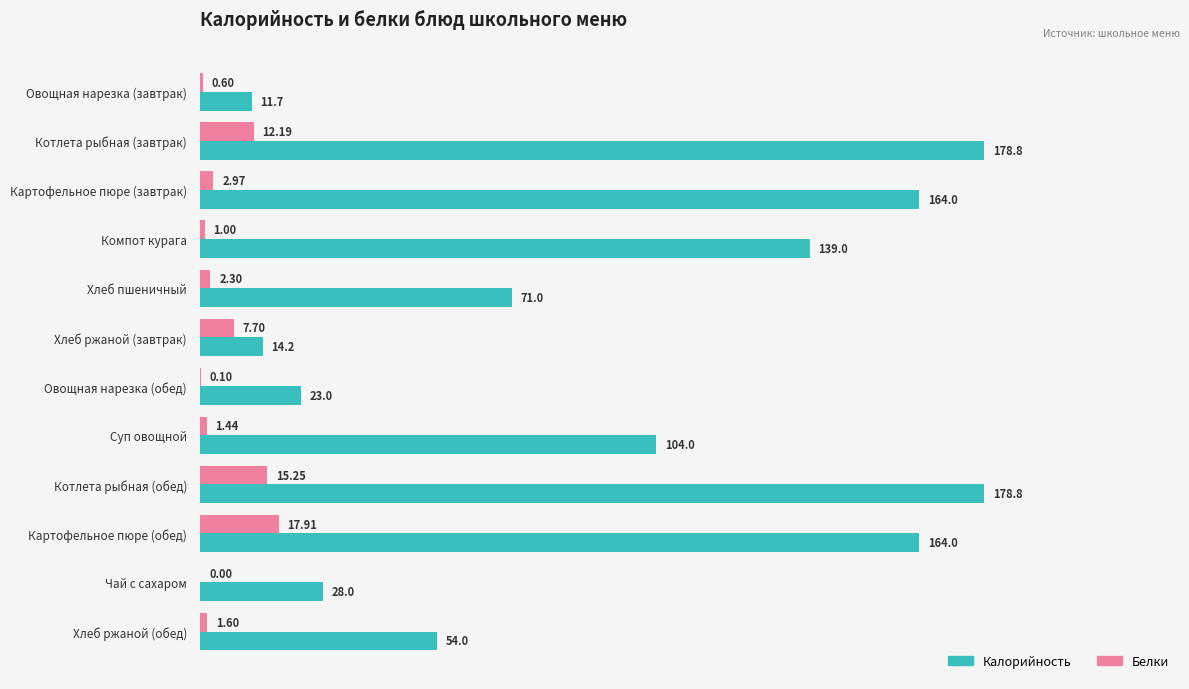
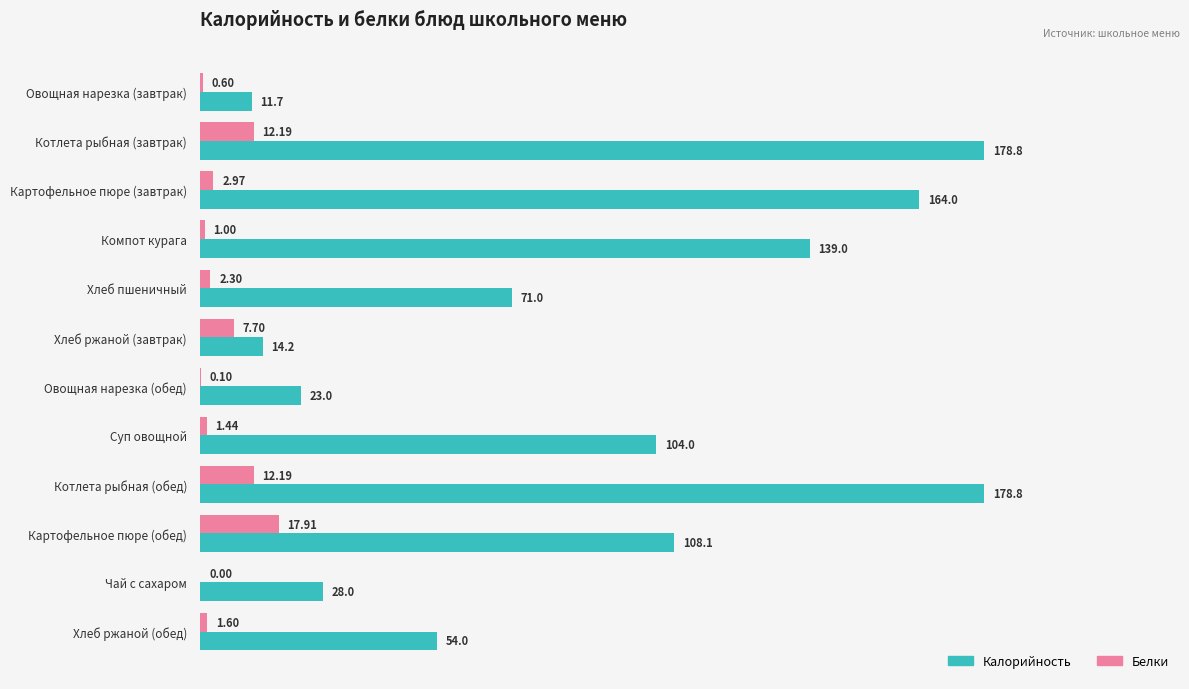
  {
    "Калорийность": {
      "Овощная нарезка (завтрак)": 11.7,
      "Котлета рыбная (завтрак)": 178.8,
      "Картофельное пюре (завтрак)": 164.0,
      "Компот курага": 139.0,
      "Хлеб пшеничный": 71.0,
      "Хлеб ржаной (завтрак)": 14.2,
      "Овощная нарезка (обед)": 23.0,
      "Суп овощной": 104.0,
      "Котлета рыбная (обед)": 178.8,
-     "Картофельное пюре (обед)": 164.0,
+     "Картофельное пюре (обед)": 108.1,
      "Чай с сахаром": 28.0,
      "Хлеб ржаной (обед)": 54.0
    },
    "Белки": {
      "Овощная нарезка (завтрак)": 0.60,
      "Котлета рыбная (завтрак)": 12.19,
      "Картофельное пюре (завтрак)": 2.97,
      "Компот курага": 1.00,
      "Хлеб пшеничный": 2.30,
      "Хлеб ржаной (завтрак)": 7.70,
      "Овощная нарезка (обед)": 0.10,
      "Суп овощной": 1.44,
-     "Котлета рыбная (обед)": 15.25,
+     "Котлета рыбная (обед)": 12.19,
      "Картофельное пюре (обед)": 17.91,
      "Чай с сахаром": 0.00,
      "Хлеб ржаной (обед)": 1.60
    }
  }
